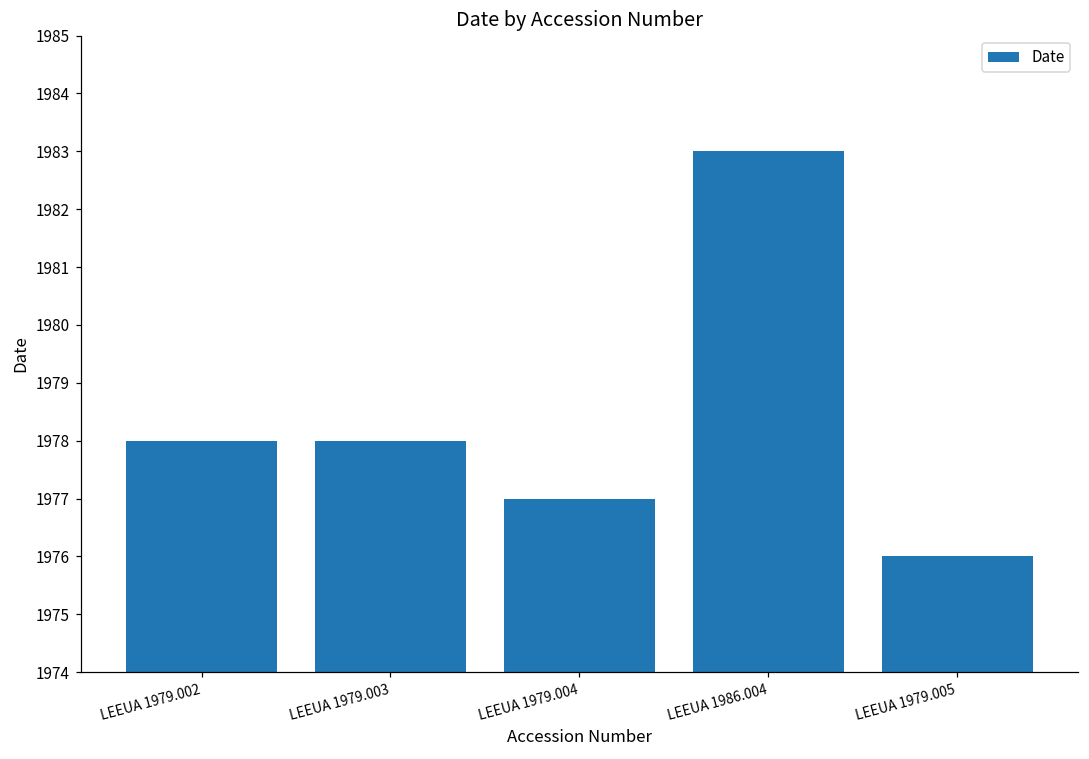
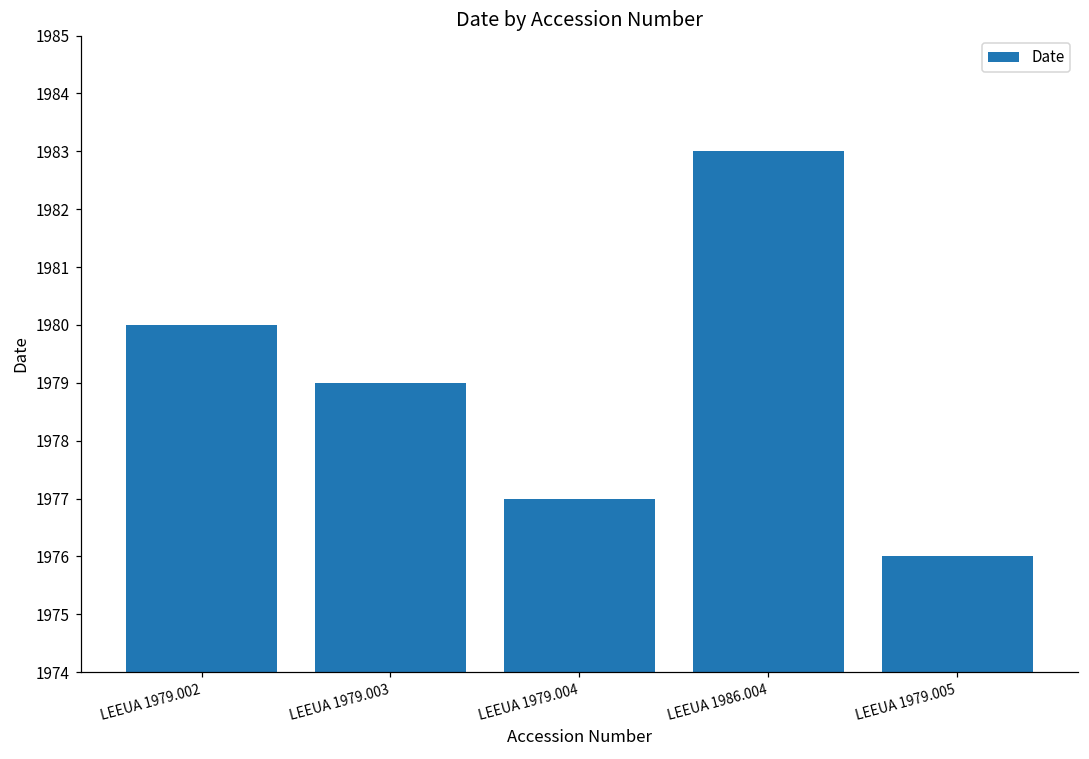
  {
-   "LEEUA 1979.002": 1978,
-   "LEEUA 1979.003": 1978,
+   "LEEUA 1979.002": 1980,
+   "LEEUA 1979.003": 1979,
    "LEEUA 1979.004": 1977,
    "LEEUA 1986.004": 1983,
    "LEEUA 1979.005": 1976
  }
